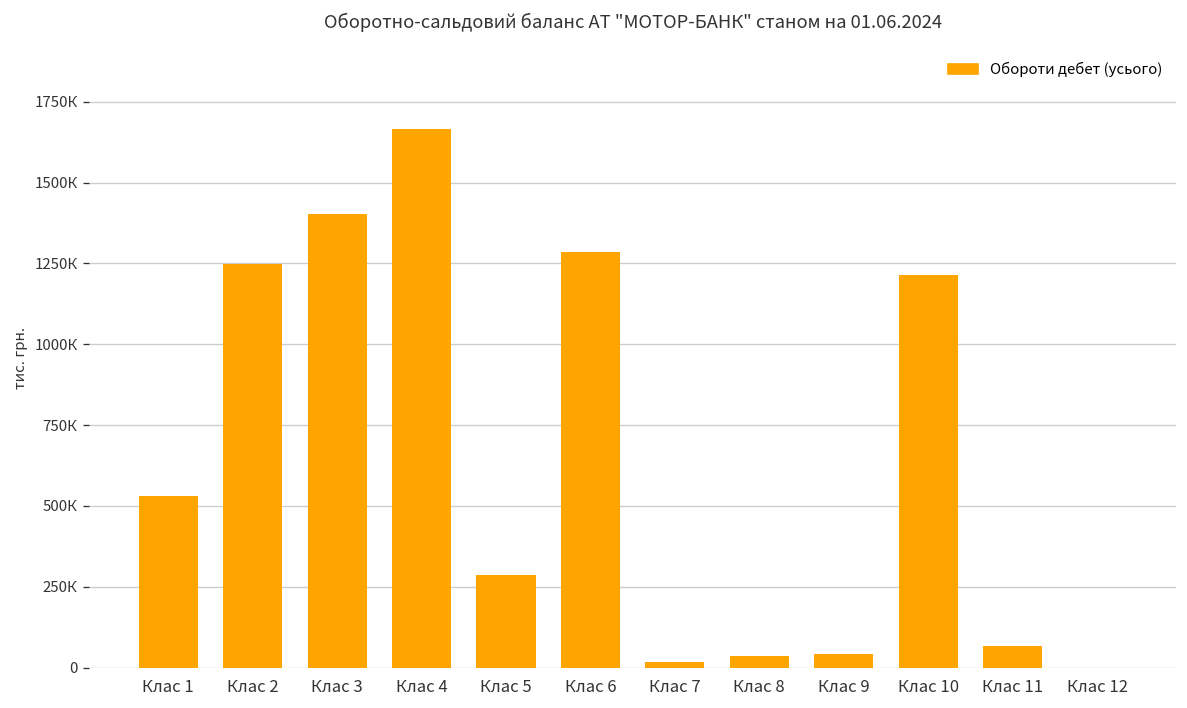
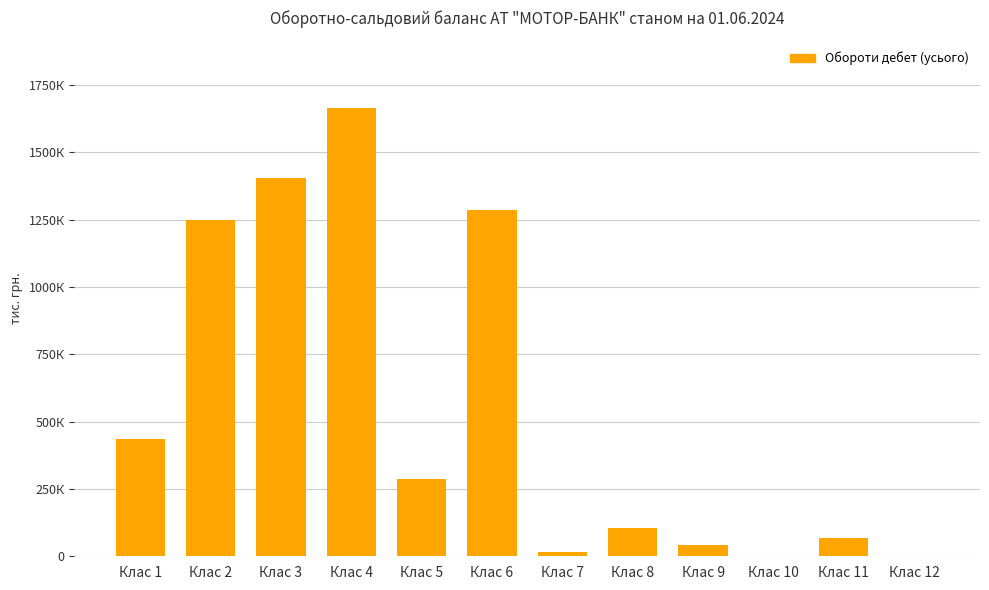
  {
-   "Клас 1": "530К",
+   "Клас 1": "440К",
    "Клас 2": "1250К",
    "Клас 3": "1400К",
    "Клас 4": "1670К",
    "Клас 5": "290К",
    "Клас 6": "1290К",
    "Клас 7": "20К",
-   "Клас 8": "40К",
+   "Клас 8": "110К",
    "Клас 9": "40К",
-   "Клас 10": "1210К",
+   "Клас 10": "0К",
    "Клас 11": "70К"
  }
